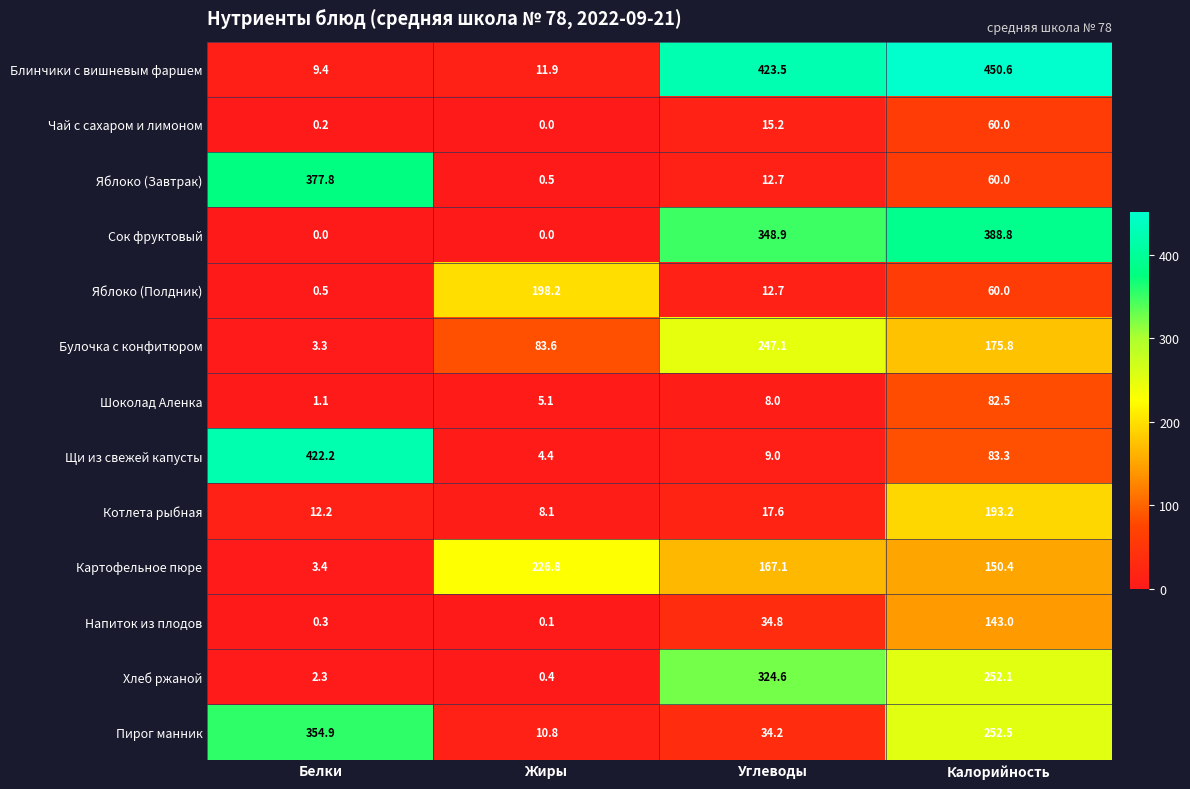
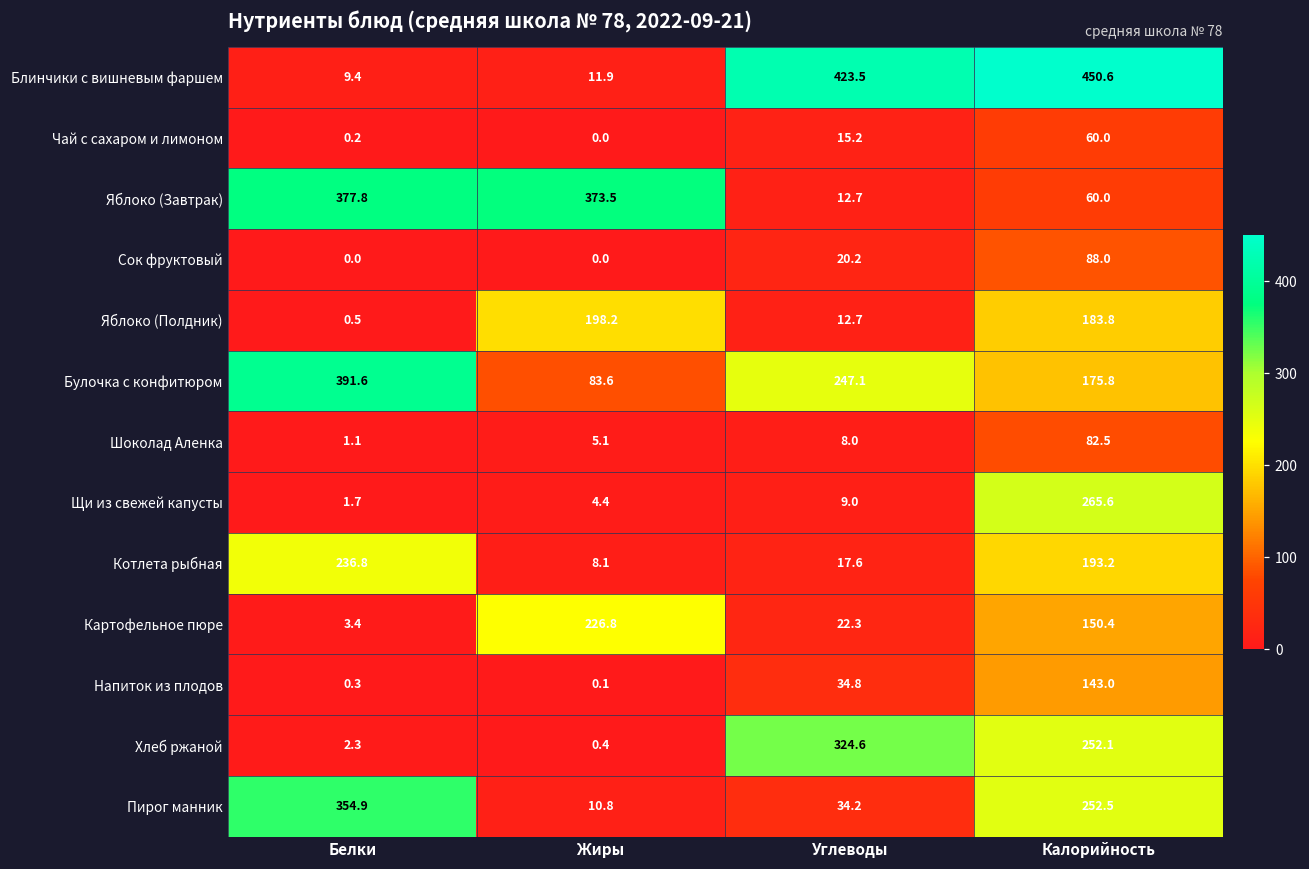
  {
    "Блинчики с вишневым фаршем": {
      "Белки": 9.4,
      "Жиры": 11.9,
      "Углеводы": 423.5,
      "Калорийность": 450.6
    },
    "Чай с сахаром и лимоном": {
      "Белки": 0.2,
      "Жиры": 0.0,
      "Углеводы": 15.2,
      "Калорийность": 60.0
    },
    "Яблоко (Завтрак)": {
      "Белки": 377.8,
-     "Жиры": 0.5,
+     "Жиры": 373.5,
      "Углеводы": 12.7,
      "Калорийность": 60.0
    },
    "Сок фруктовый": {
      "Белки": 0.0,
      "Жиры": 0.0,
-     "Углеводы": 348.9,
-     "Калорийность": 388.8
+     "Углеводы": 20.2,
+     "Калорийность": 88.0
    },
    "Яблоко (Полдник)": {
      "Белки": 0.5,
      "Жиры": 198.2,
      "Углеводы": 12.7,
-     "Калорийность": 60.0
+     "Калорийность": 183.8
    },
    "Булочка с конфитюром": {
-     "Белки": 3.3,
+     "Белки": 391.6,
      "Жиры": 83.6,
      "Углеводы": 247.1,
      "Калорийность": 175.8
    },
    "Шоколад Аленка": {
      "Белки": 1.1,
      "Жиры": 5.1,
      "Углеводы": 8.0,
      "Калорийность": 82.5
    },
    "Щи из свежей капусты": {
-     "Белки": 422.2,
+     "Белки": 1.7,
      "Жиры": 4.4,
      "Углеводы": 9.0,
-     "Калорийность": 83.3
+     "Калорийность": 265.6
    },
    "Котлета рыбная": {
-     "Белки": 12.2,
+     "Белки": 236.8,
      "Жиры": 8.1,
      "Углеводы": 17.6,
      "Калорийность": 193.2
    },
    "Картофельное пюре": {
      "Белки": 3.4,
      "Жиры": 226.8,
-     "Углеводы": 167.1,
+     "Углеводы": 22.3,
      "Калорийность": 150.4
    },
    "Напиток из плодов": {
      "Белки": 0.3,
      "Жиры": 0.1,
      "Углеводы": 34.8,
      "Калорийность": 143.0
    },
    "Хлеб ржаной": {
      "Белки": 2.3,
      "Жиры": 0.4,
      "Углеводы": 324.6,
      "Калорийность": 252.1
    },
    "Пирог манник": {
      "Белки": 354.9,
      "Жиры": 10.8,
      "Углеводы": 34.2,
      "Калорийность": 252.5
    }
  }
